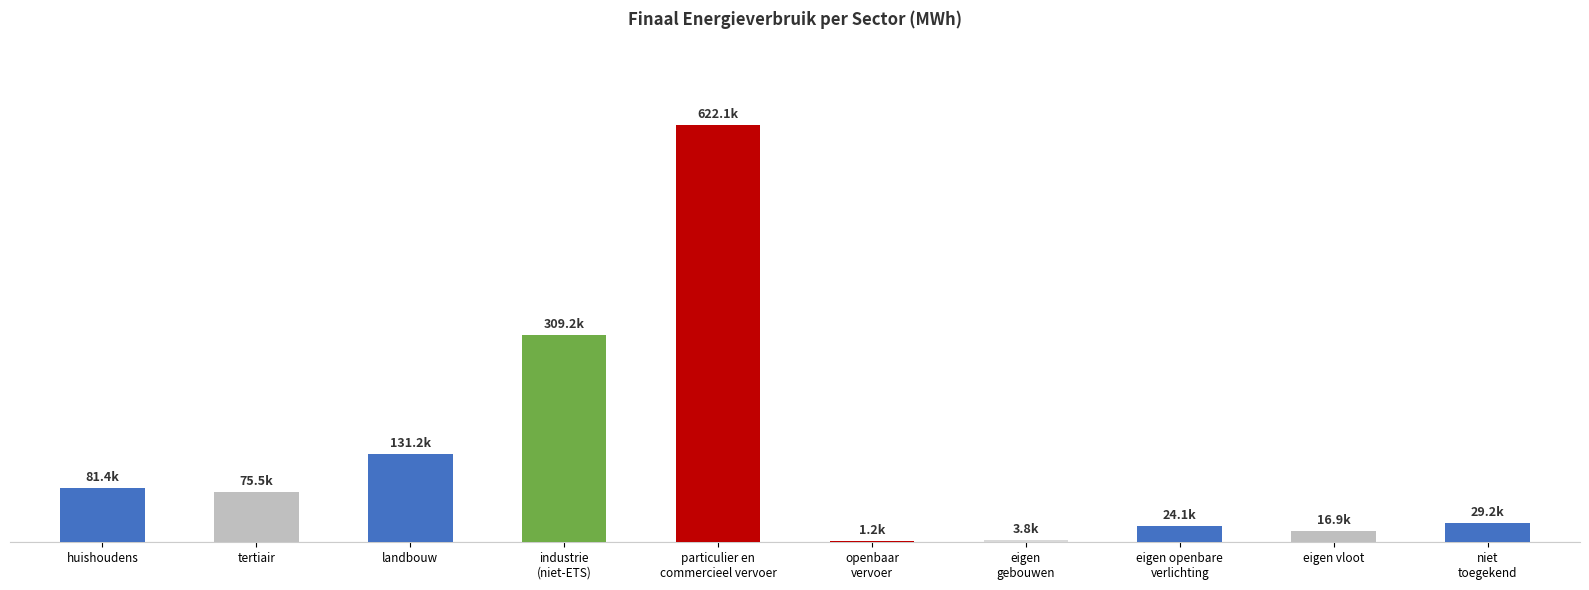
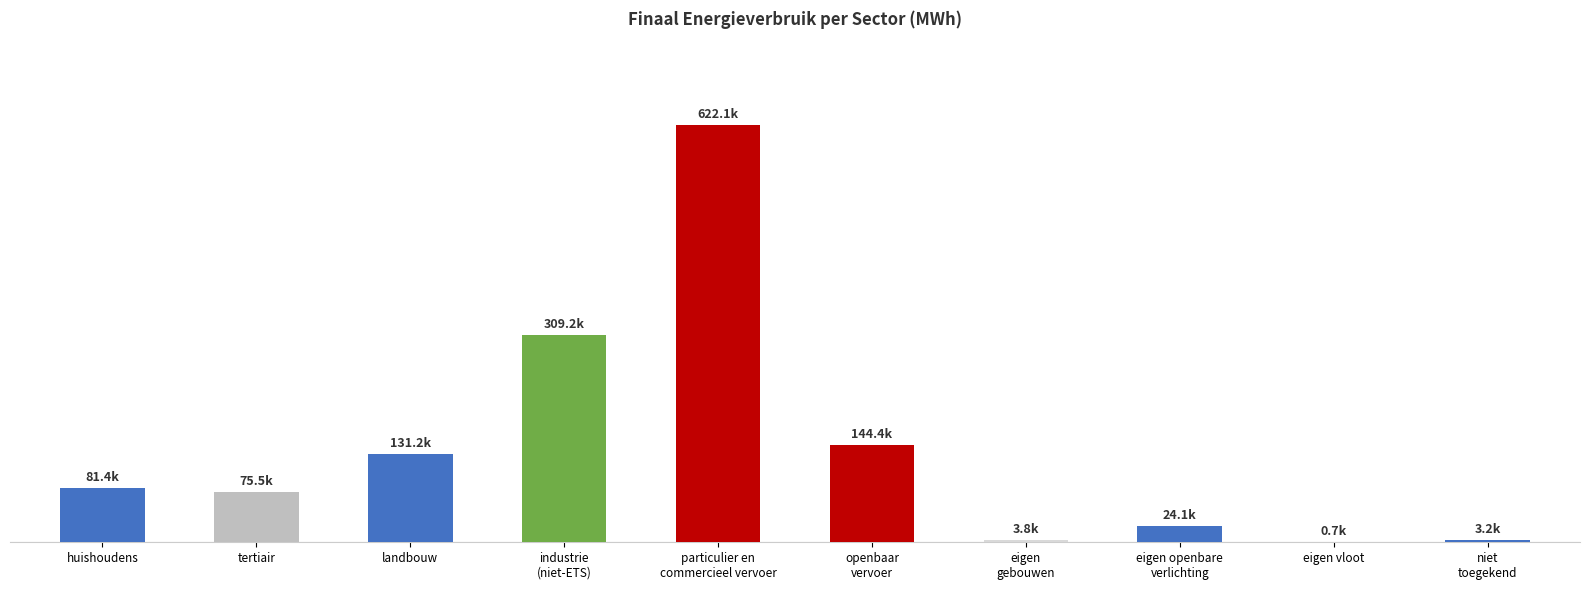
  {
    "huishoudens": "81.4k",
    "tertiair": "75.5k",
    "landbouw": "131.2k",
    "industrie (niet-ETS)": "309.2k",
    "particulier en commercieel vervoer": "622.1k",
-   "openbaar vervoer": "1.2k",
+   "openbaar vervoer": "144.4k",
    "eigen gebouwen": "3.8k",
    "eigen openbare verlichting": "24.1k",
-   "eigen vloot": "16.9k",
-   "niet toegekend": "29.2k"
+   "eigen vloot": "0.7k",
+   "niet toegekend": "3.2k"
  }
